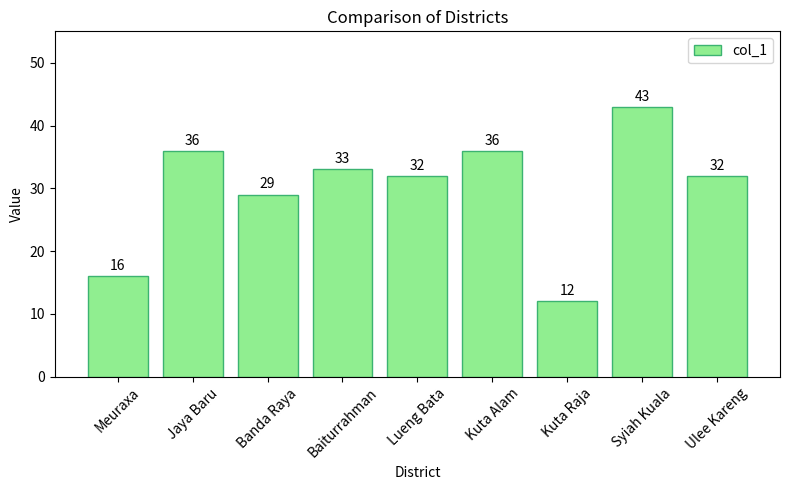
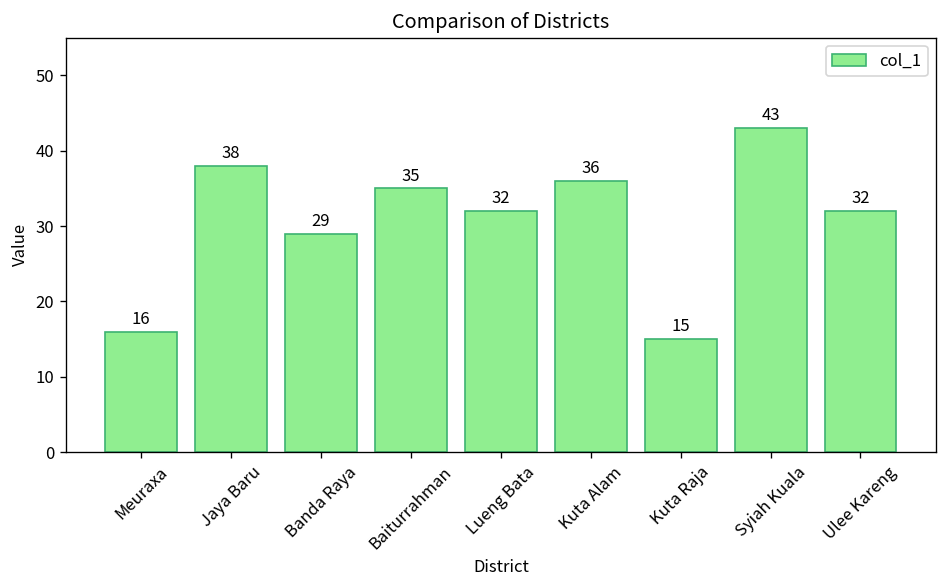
  {
    "Meuraxa": 16,
-   "Jaya Baru": 36,
+   "Jaya Baru": 38,
    "Banda Raya": 29,
-   "Baiturrahman": 33,
+   "Baiturrahman": 35,
    "Lueng Bata": 32,
    "Kuta Alam": 36,
-   "Kuta Raja": 12,
+   "Kuta Raja": 15,
    "Syiah Kuala": 43,
    "Ulee Kareng": 32
  }
